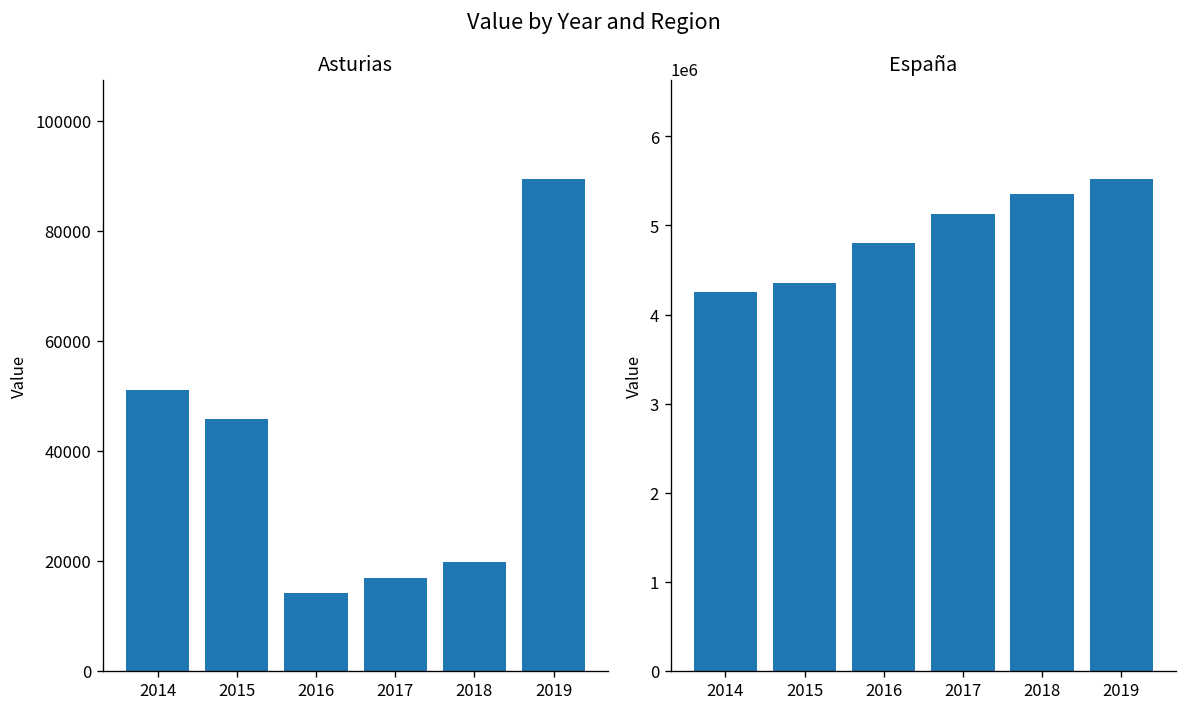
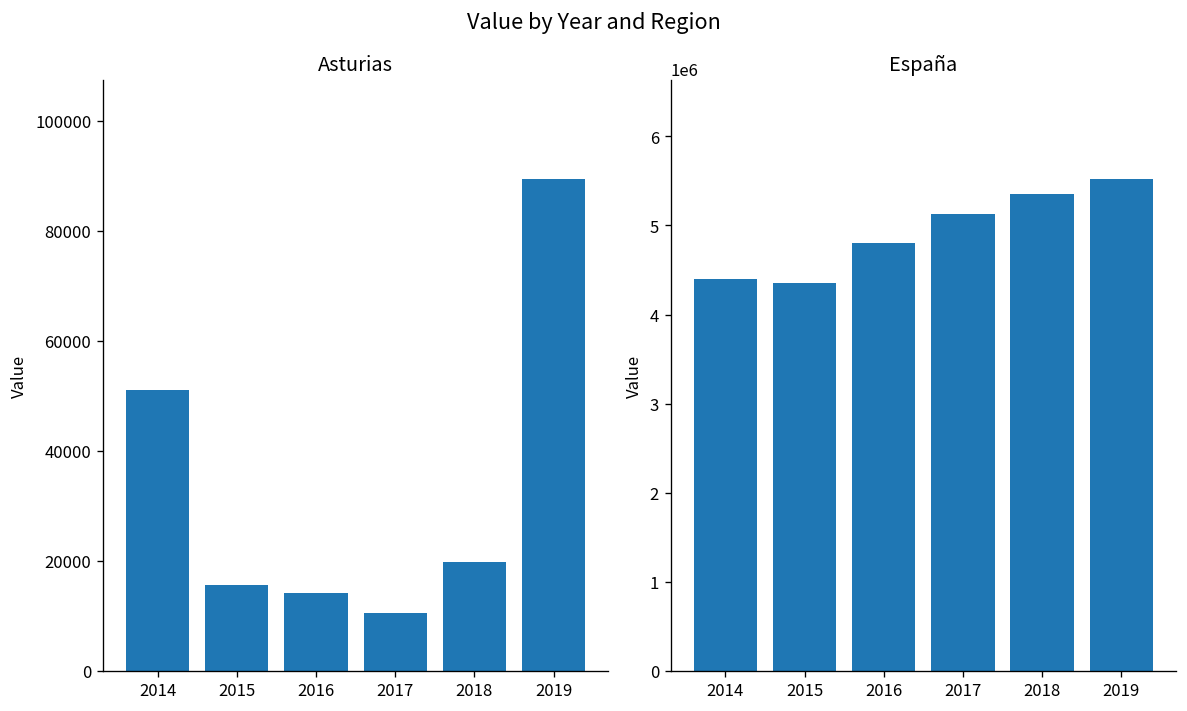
  {
    "Asturias": {
      "2014": 51000,
-     "2015": 46000,
+     "2015": 16000,
      "2016": 14000,
-     "2017": 17000,
+     "2017": 11000,
      "2018": 20000,
      "2019": 89000
    },
    "España": {
-     "2014": 4300000,
+     "2014": 4400000,
      "2015": 4400000,
      "2016": 4800000,
      "2017": 5100000,
      "2018": 5300000,
      "2019": 5500000
    }
  }
